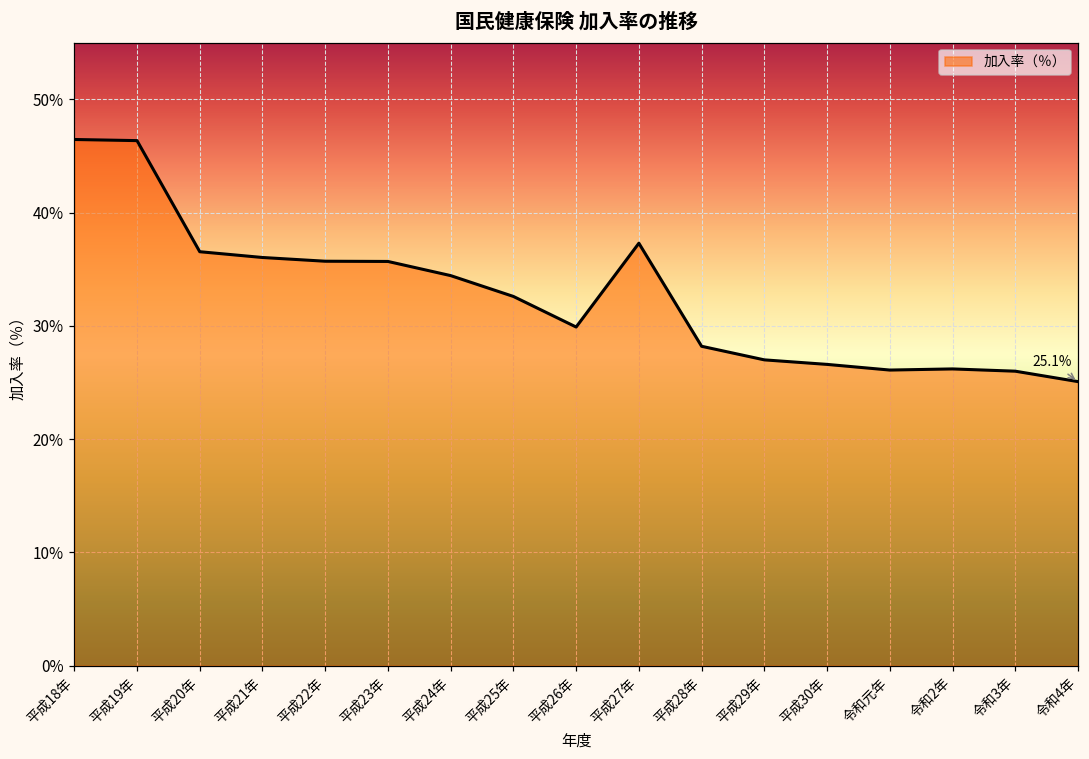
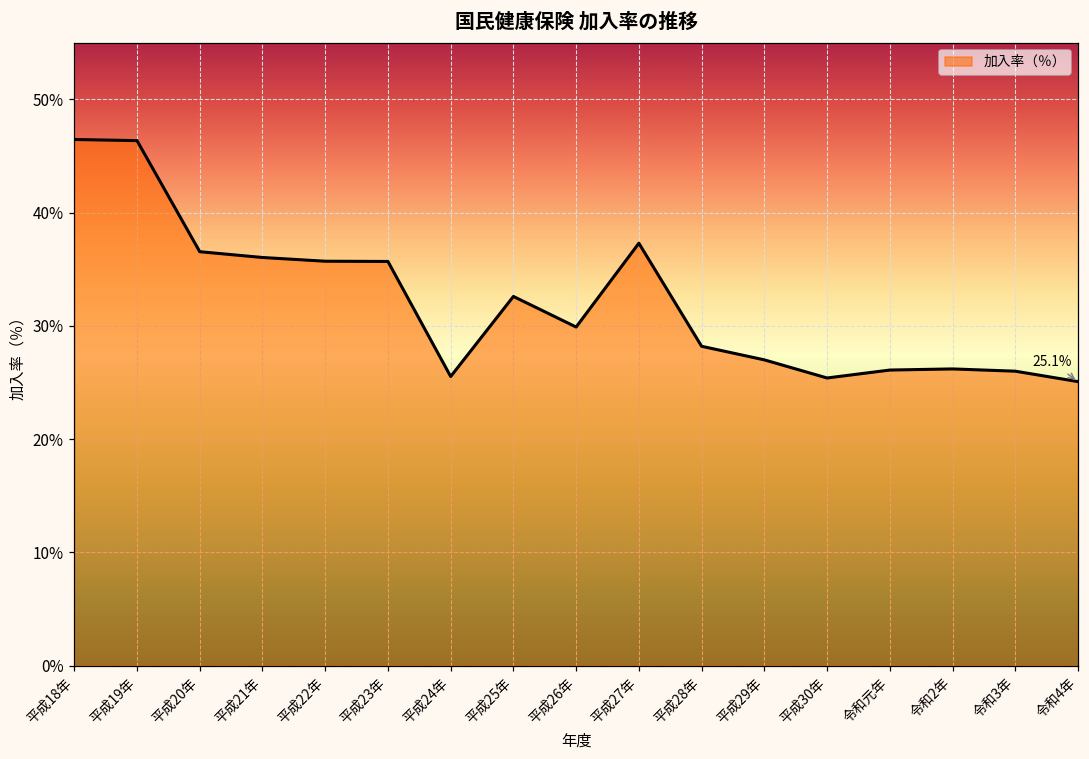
  {
    "平成18年": "46.5%",
    "平成19年": "46.4%",
    "平成20年": "36.6%",
    "平成21年": "36.0%",
    "平成22年": "35.7%",
    "平成23年": "35.7%",
-   "平成24年": "34.4%",
+   "平成24年": "25.5%",
    "平成25年": "32.6%",
    "平成26年": "29.9%",
    "平成27年": "37.3%",
    "平成28年": "28.2%",
    "平成29年": "27.0%",
-   "平成30年": "26.6%",
+   "平成30年": "25.4%",
    "令和元年": "26.1%",
    "令和2年": "26.2%",
    "令和3年": "26.0%"
  }
